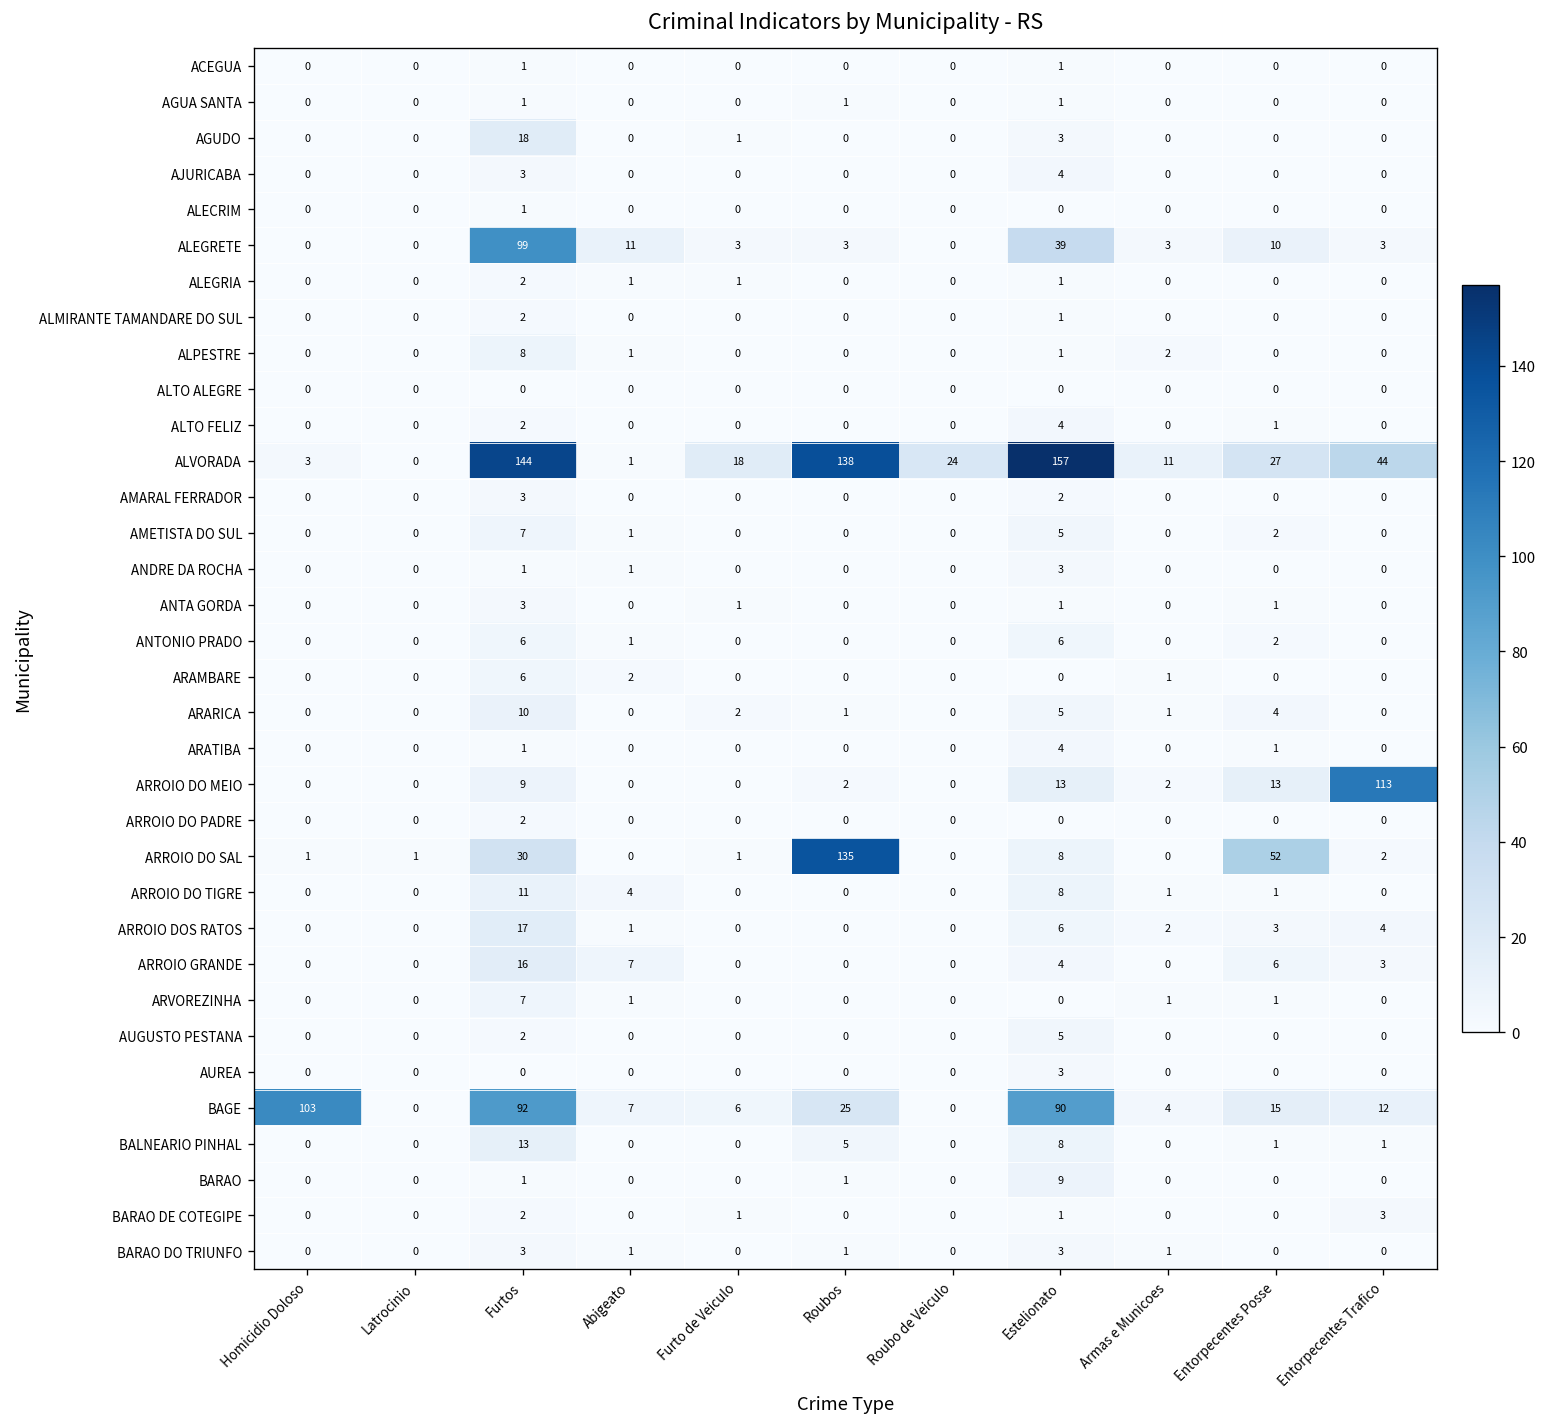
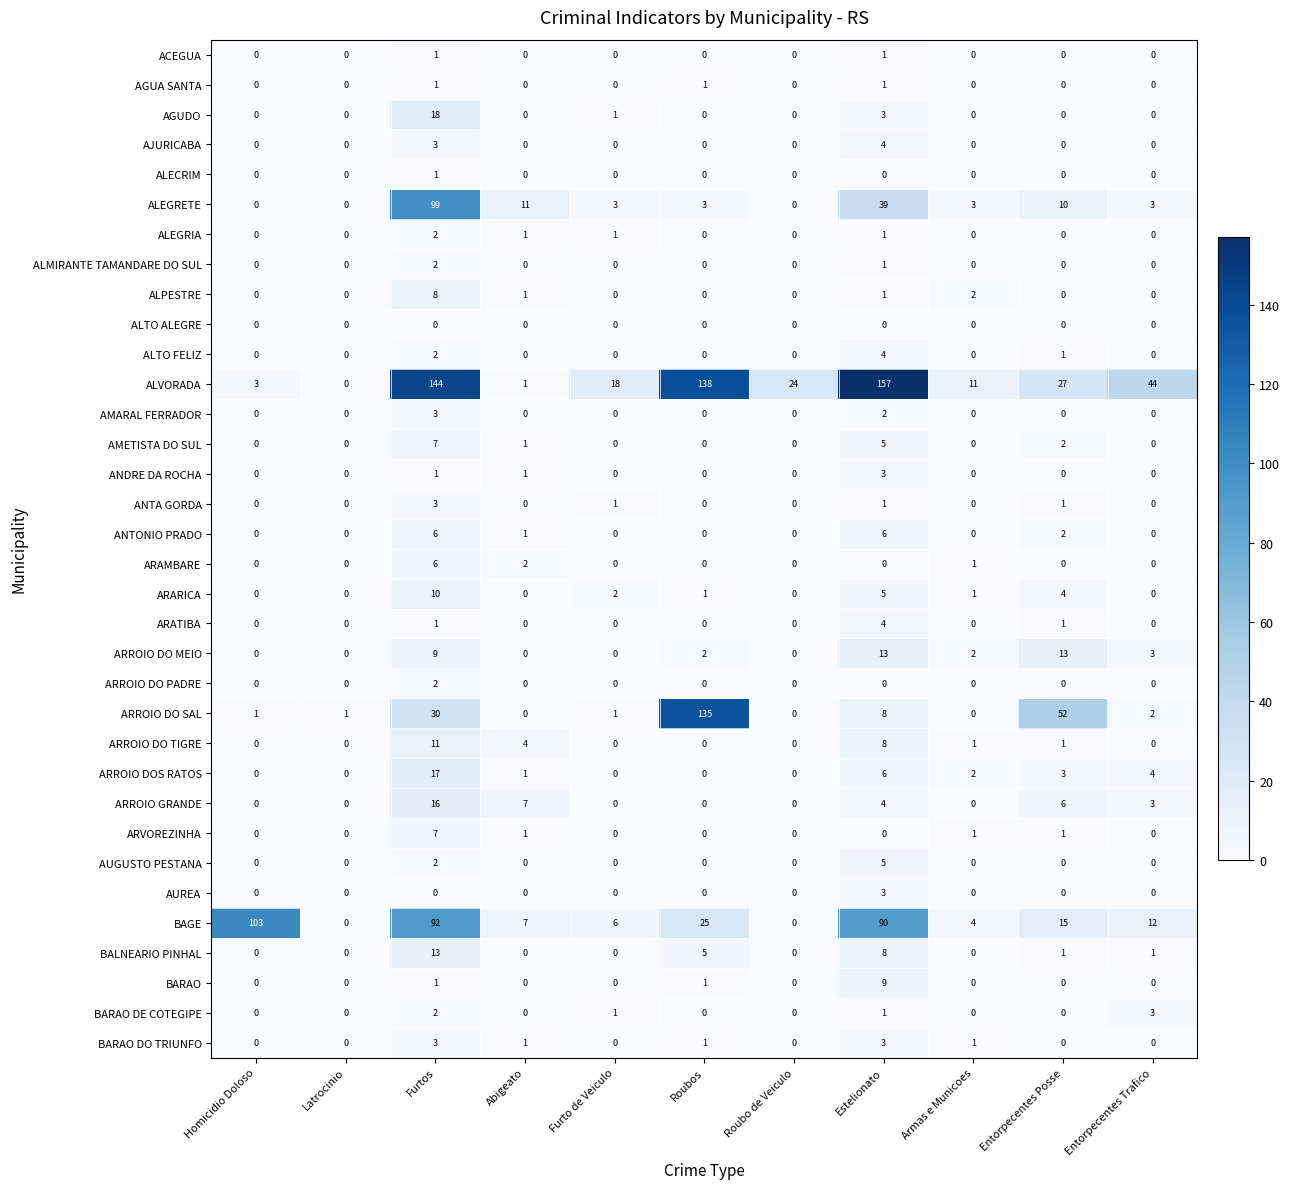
  {
    "ARROIO DO MEIO": {
      "Homicidio Doloso": 0,
      "Latrocinio": 0,
      "Furtos": 9,
      "Abigeato": 0,
      "Furto de Veiculo": 0,
      "Roubos": 2,
      "Roubo de Veiculo": 0,
      "Estelionato": 13,
      "Armas e Municoes": 2,
      "Entorpecentes Posse": 13,
-     "Entorpecentes Trafico": 113
+     "Entorpecentes Trafico": 3
    }
  }
